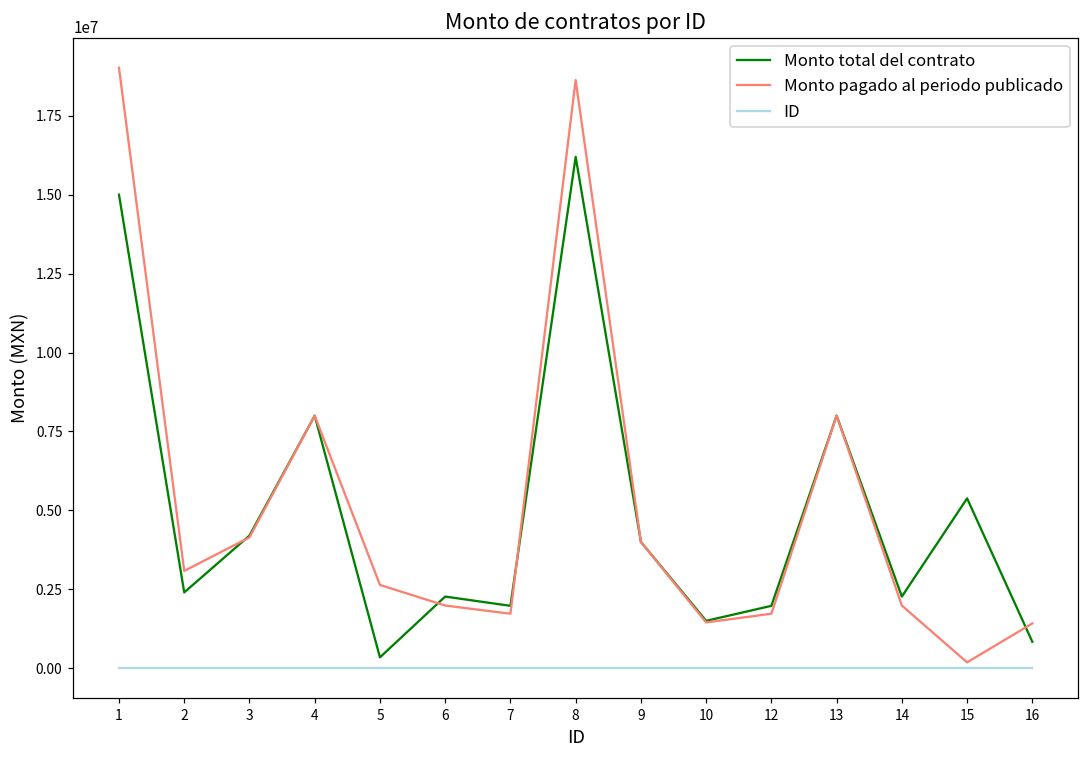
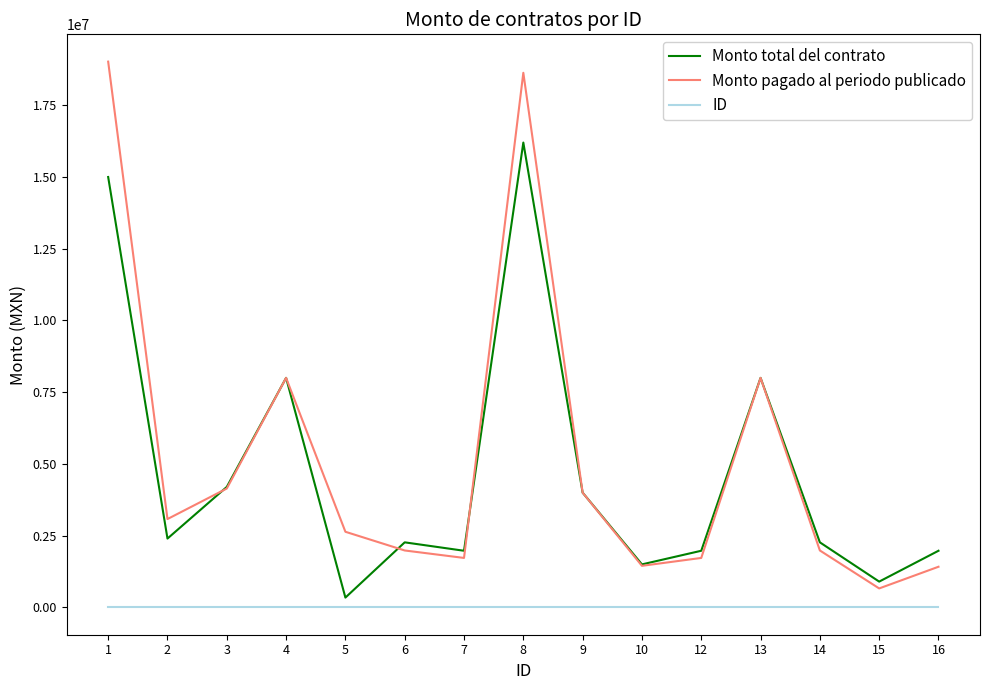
  {
    "Monto total del contrato": {
      "1": 15000000,
      "2": 2400000,
      "5": 300000,
      "6": 2300000,
      "7": 2000000,
      "8": 16200000,
      "12": 2000000,
      "14": 2300000,
-     "15": 5400000,
-     "16": 800000
+     "15": 900000,
+     "16": 2000000
    },
    "Monto pagado al periodo publicado": {
      "1": 19000000,
      "2": 3100000,
      "5": 2600000,
      "6": 2000000,
      "7": 1700000,
      "8": 18600000,
      "12": 1700000,
      "14": 2000000,
-     "15": 200000,
+     "15": 700000,
      "16": 1400000
    },
    "ID": {
      "1": 0,
      "2": 0,
      "3": 0,
      "4": 0,
      "5": 0,
      "6": 0,
      "7": 0,
      "8": 0,
      "9": 0,
      "10": 0,
      "12": 0,
      "13": 0,
      "14": 0,
      "15": 0,
      "16": 0
    }
  }
